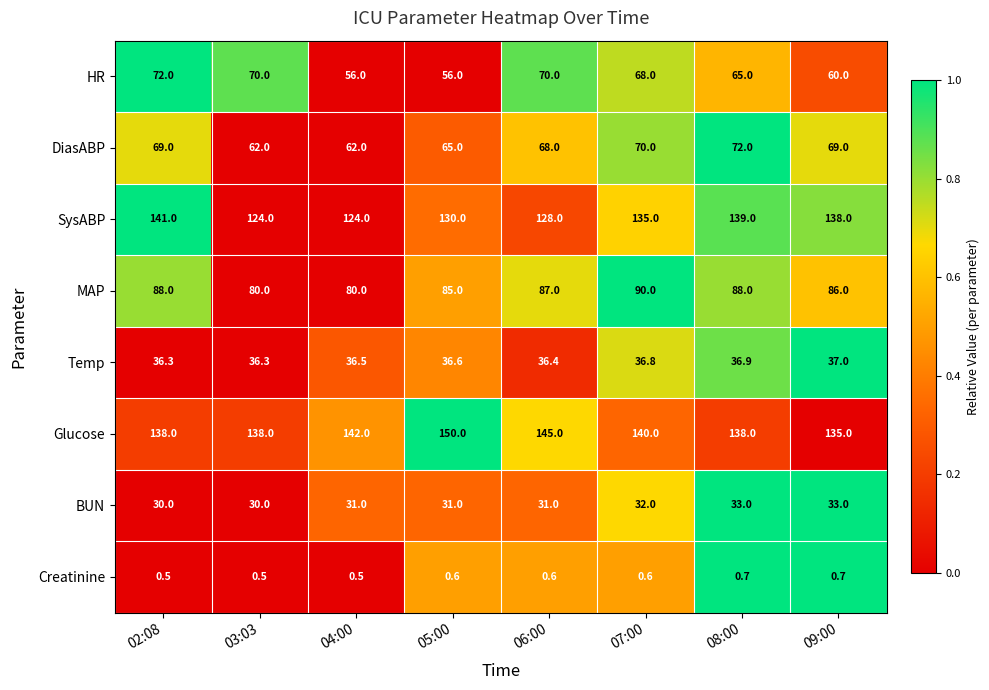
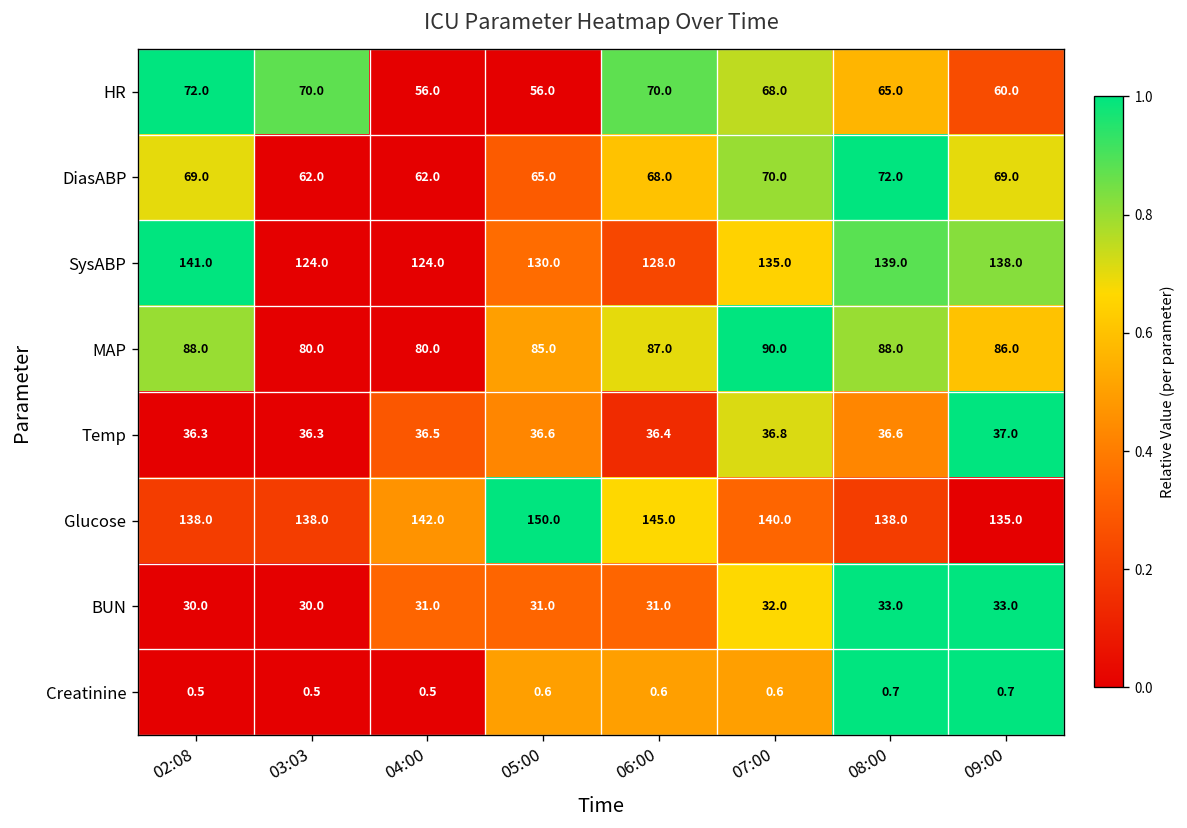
  {
    "HR": {
      "02:08": 72.0,
      "03:03": 70.0,
      "04:00": 56.0,
      "05:00": 56.0,
      "06:00": 70.0,
      "07:00": 68.0,
      "08:00": 65.0,
      "09:00": 60.0
    },
    "DiasABP": {
      "02:08": 69.0,
      "03:03": 62.0,
      "04:00": 62.0,
      "05:00": 65.0,
      "06:00": 68.0,
      "07:00": 70.0,
      "08:00": 72.0,
      "09:00": 69.0
    },
    "SysABP": {
      "02:08": 141.0,
      "03:03": 124.0,
      "04:00": 124.0,
      "05:00": 130.0,
      "06:00": 128.0,
      "07:00": 135.0,
      "08:00": 139.0,
      "09:00": 138.0
    },
    "MAP": {
      "02:08": 88.0,
      "03:03": 80.0,
      "04:00": 80.0,
      "05:00": 85.0,
      "06:00": 87.0,
      "07:00": 90.0,
      "08:00": 88.0,
      "09:00": 86.0
    },
    "Temp": {
      "02:08": 36.3,
      "03:03": 36.3,
      "04:00": 36.5,
      "05:00": 36.6,
      "06:00": 36.4,
      "07:00": 36.8,
-     "08:00": 36.9,
+     "08:00": 36.6,
      "09:00": 37.0
    },
    "Glucose": {
      "02:08": 138.0,
      "03:03": 138.0,
      "04:00": 142.0,
      "05:00": 150.0,
      "06:00": 145.0,
      "07:00": 140.0,
      "08:00": 138.0,
      "09:00": 135.0
    },
    "BUN": {
      "02:08": 30.0,
      "03:03": 30.0,
      "04:00": 31.0,
      "05:00": 31.0,
      "06:00": 31.0,
      "07:00": 32.0,
      "08:00": 33.0,
      "09:00": 33.0
    },
    "Creatinine": {
      "02:08": 0.5,
      "03:03": 0.5,
      "04:00": 0.5,
      "05:00": 0.6,
      "06:00": 0.6,
      "07:00": 0.6,
      "08:00": 0.7,
      "09:00": 0.7
    }
  }
